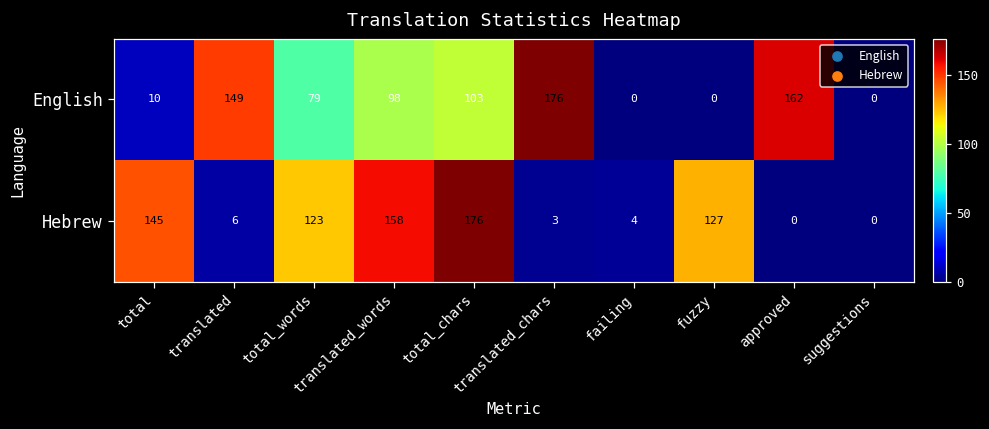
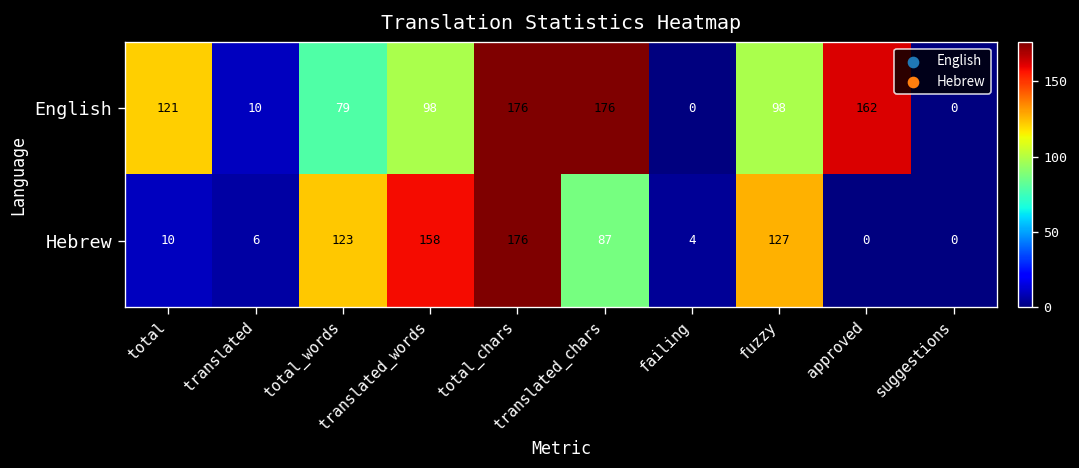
  {
    "English": {
-     "total": 10,
-     "translated": 149,
+     "total": 121,
+     "translated": 10,
      "total_words": 79,
      "translated_words": 98,
-     "total_chars": 103,
+     "total_chars": 176,
      "translated_chars": 176,
      "failing": 0,
-     "fuzzy": 0,
+     "fuzzy": 98,
      "approved": 162,
      "suggestions": 0
    },
    "Hebrew": {
-     "total": 145,
+     "total": 10,
      "translated": 6,
      "total_words": 123,
      "translated_words": 158,
      "total_chars": 176,
-     "translated_chars": 3,
+     "translated_chars": 87,
      "failing": 4,
      "fuzzy": 127,
      "approved": 0,
      "suggestions": 0
    }
  }
